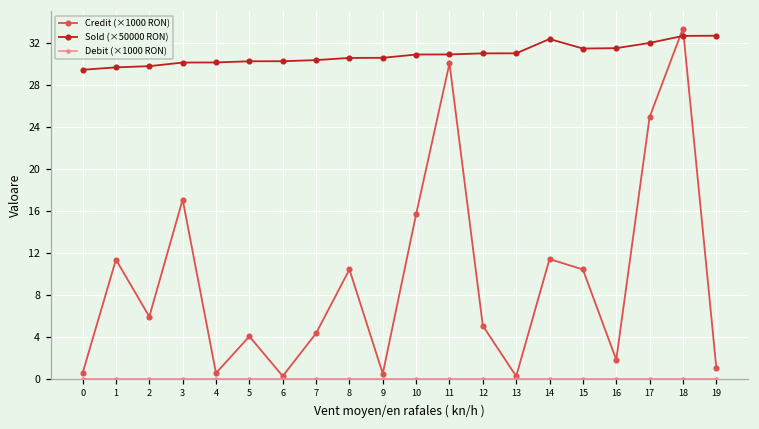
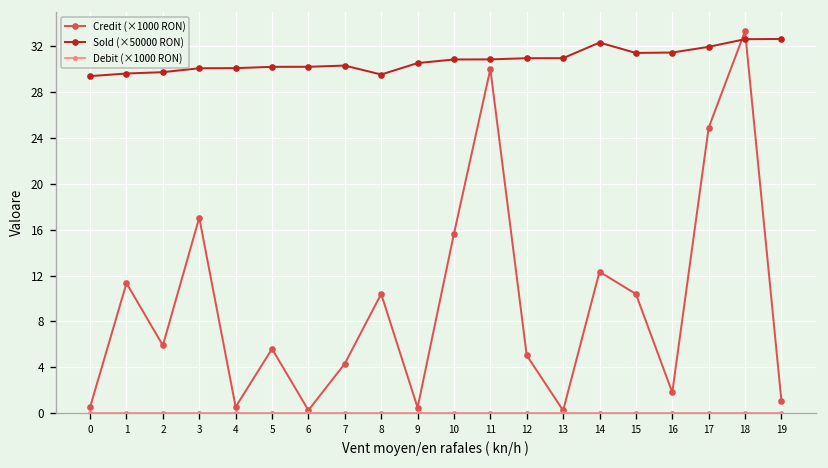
  {
    "Credit (×1000 RON)": {
      "0": 1,
      "1": 11,
      "2": 6,
      "3": 17,
      "4": 1,
-     "5": 4,
+     "5": 6,
      "7": 4,
      "8": 10,
      "9": 0,
      "10": 16,
      "11": 30,
      "12": 5,
-     "14": 11,
+     "14": 12,
      "15": 10,
      "16": 2,
      "17": 25,
      "18": 33,
      "19": 1
    },
    "Sold (×50000 RON)": {
      "0": 29,
      "1": 30,
      "2": 30,
      "3": 30,
      "4": 30,
      "5": 30,
      "6": 30,
      "7": 30,
-     "8": 31,
+     "8": 30,
      "9": 31,
      "10": 31,
      "11": 31,
      "12": 31,
      "13": 31,
      "14": 32,
      "15": 31,
      "16": 31,
      "17": 32,
      "18": 33,
      "19": 33
    },
    "Debit (×1000 RON)": {
      "0": 0,
      "1": 0,
      "2": 0,
      "3": 0,
      "4": 0,
      "5": 0,
      "7": 0,
      "8": 0,
      "9": 0,
      "10": 0,
      "11": 0,
      "12": 0,
      "14": 0,
      "15": 0,
      "16": 0,
      "17": 0,
      "18": 0,
      "19": 0
    }
  }
